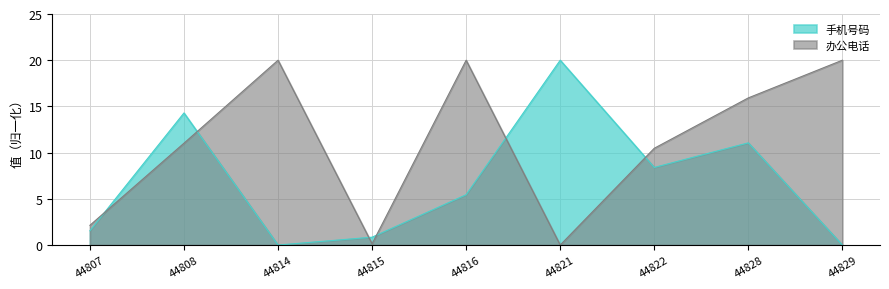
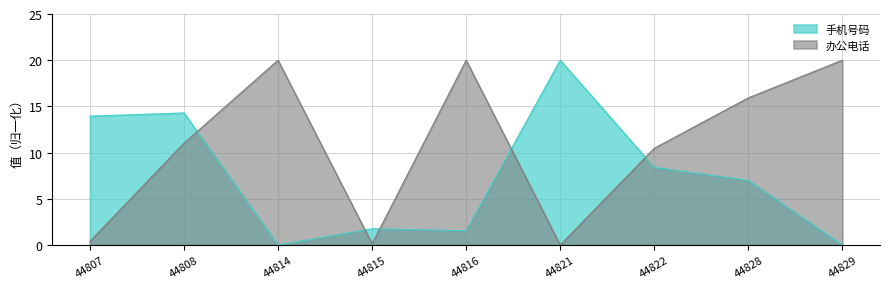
  {
    "手机号码": {
-     "44807": 2,
+     "44807": 14,
      "44808": 14,
      "44814": 0,
-     "44815": 1,
-     "44816": 5,
+     "44815": 2,
+     "44816": 2,
      "44821": 20,
      "44822": 8,
-     "44828": 11,
+     "44828": 7,
      "44829": 0
    },
    "办公电话": {
-     "44807": 2,
+     "44807": 0,
      "44808": 11,
      "44814": 20,
      "44815": 0,
      "44816": 20,
      "44821": 0,
      "44822": 10,
      "44828": 16,
      "44829": 20
    }
  }
